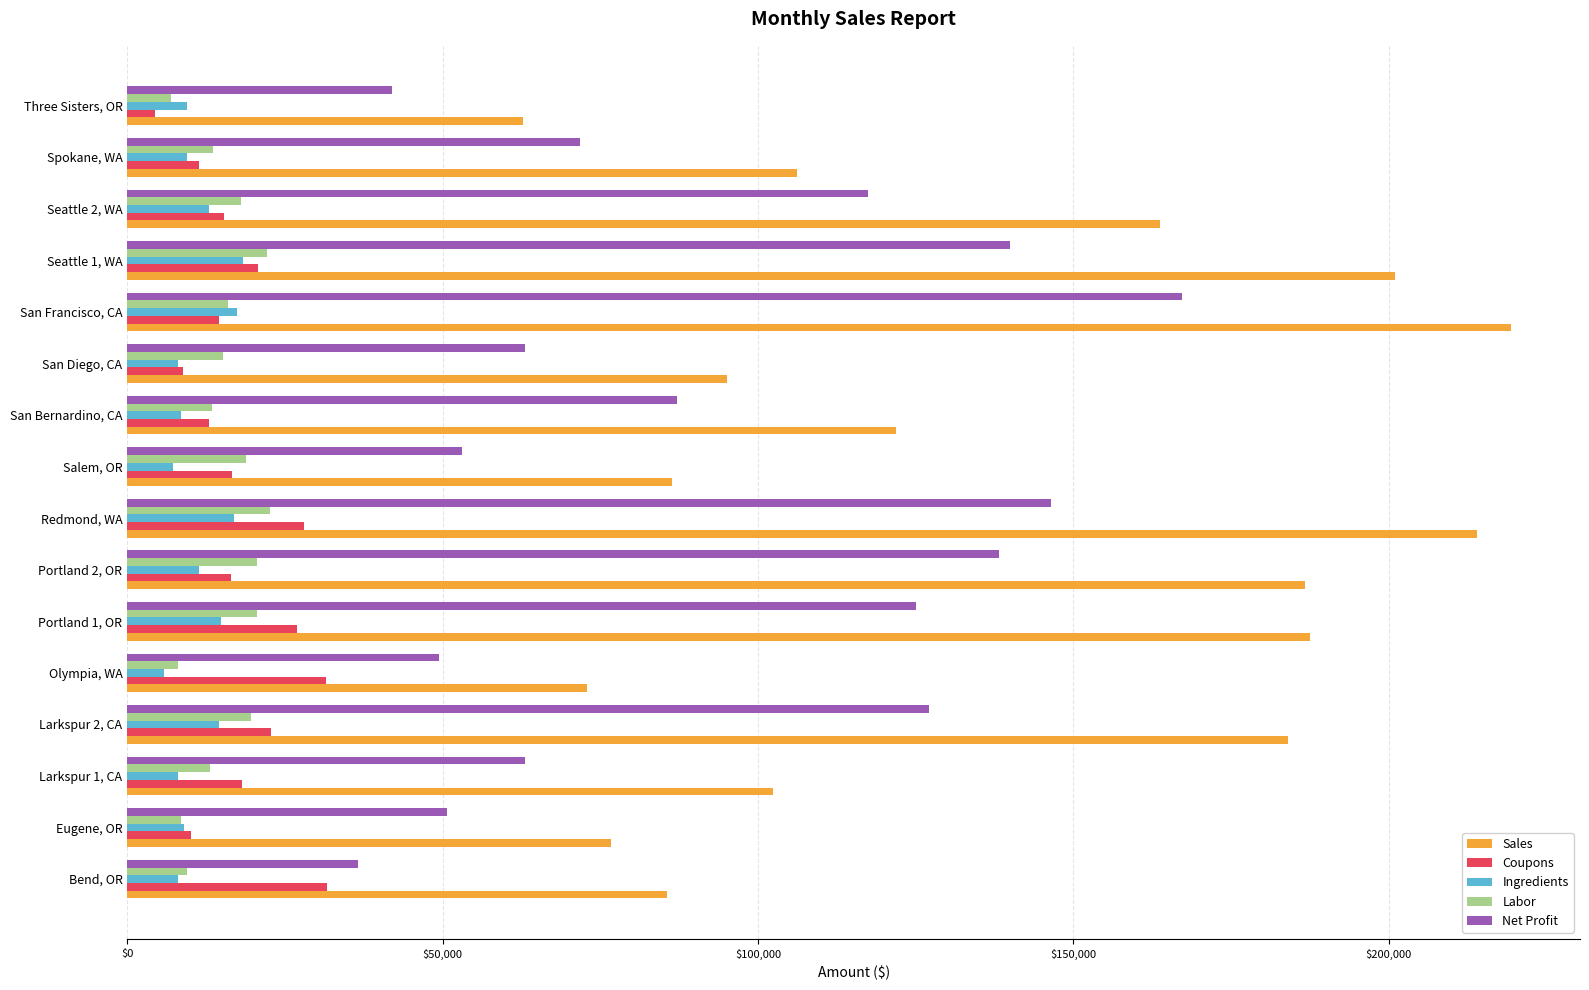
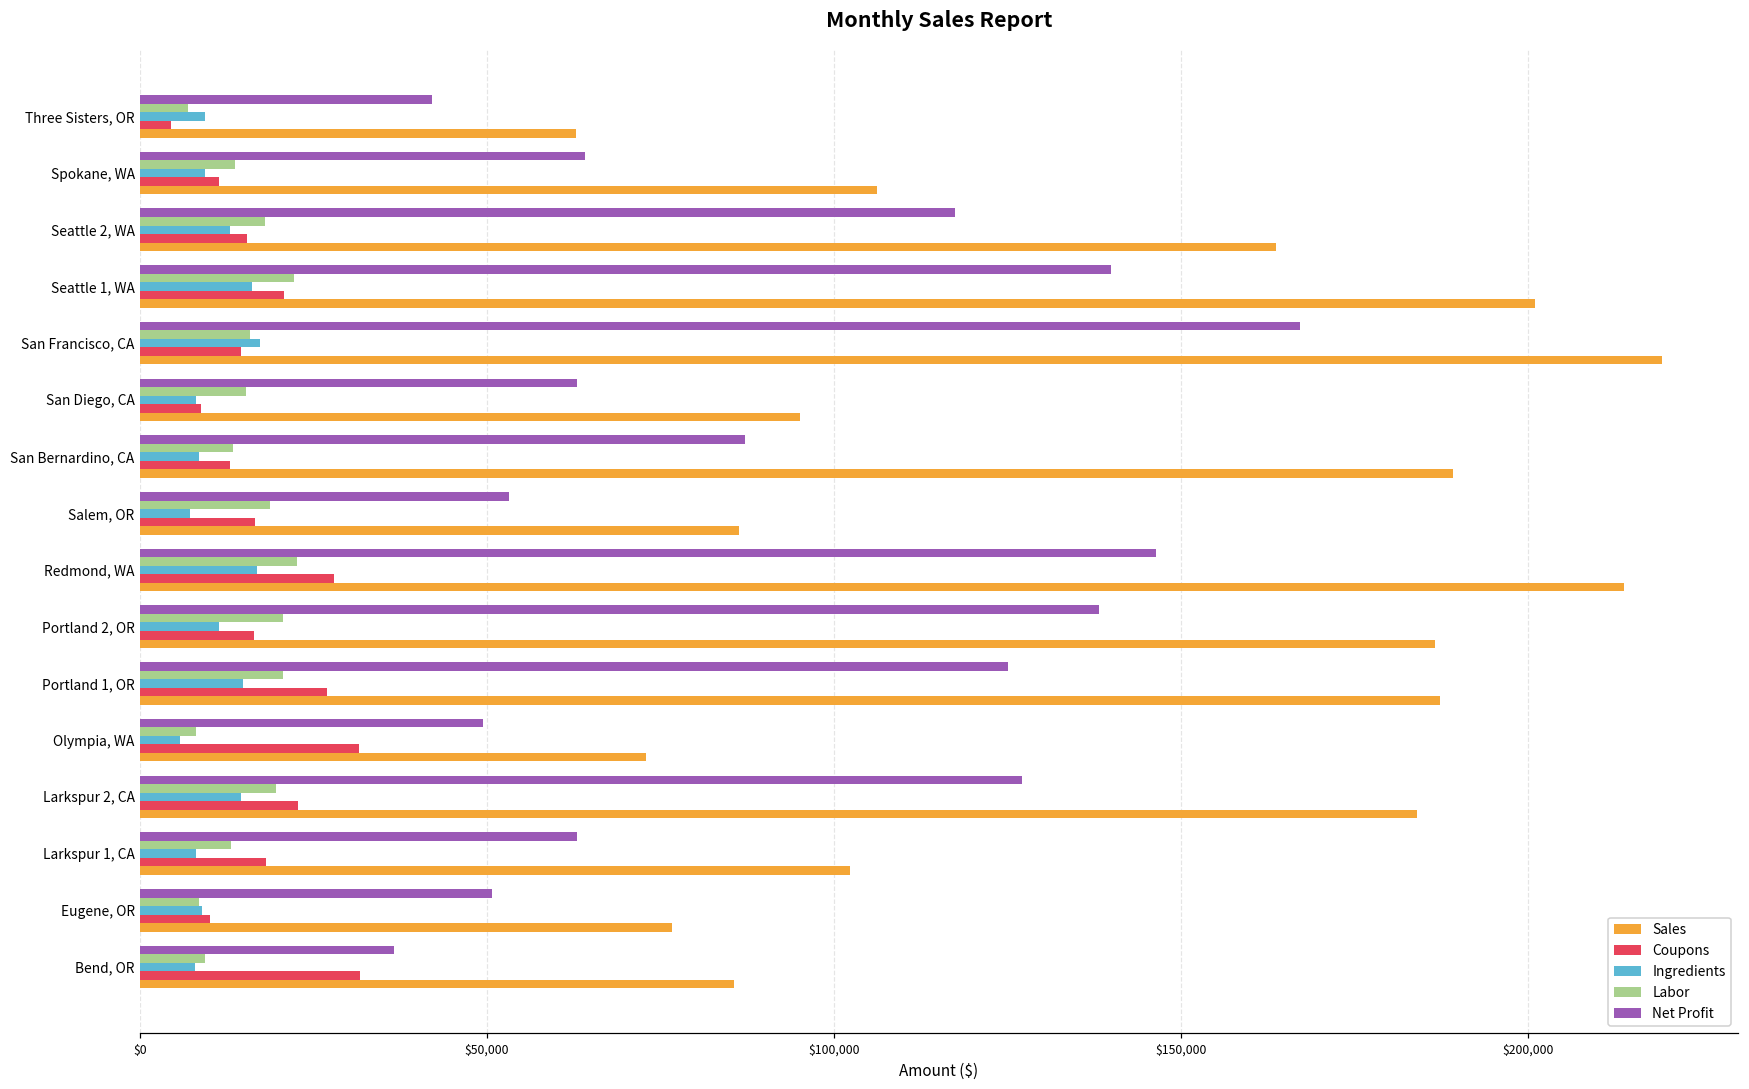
  {
    "Sales": {
      "Three Sisters, OR": "$63,000",
      "Spokane, WA": "$106,000",
      "Seattle 2, WA": "$164,000",
      "Seattle 1, WA": "$201,000",
      "San Francisco, CA": "$219,000",
      "San Diego, CA": "$95,000",
-     "San Bernardino, CA": "$122,000",
+     "San Bernardino, CA": "$189,000",
      "Salem, OR": "$86,000",
      "Redmond, WA": "$214,000",
      "Portland 2, OR": "$187,000",
      "Portland 1, OR": "$187,000",
      "Olympia, WA": "$73,000",
      "Larkspur 2, CA": "$184,000",
      "Larkspur 1, CA": "$102,000",
      "Eugene, OR": "$77,000",
      "Bend, OR": "$86,000"
    },
    "Coupons": {
      "Three Sisters, OR": "$4,000",
      "Spokane, WA": "$11,000",
      "Seattle 2, WA": "$15,000",
      "Seattle 1, WA": "$21,000",
      "San Francisco, CA": "$15,000",
      "San Diego, CA": "$9,000",
      "San Bernardino, CA": "$13,000",
      "Salem, OR": "$17,000",
      "Redmond, WA": "$28,000",
      "Portland 2, OR": "$16,000",
      "Portland 1, OR": "$27,000",
      "Olympia, WA": "$32,000",
      "Larkspur 2, CA": "$23,000",
      "Larkspur 1, CA": "$18,000",
      "Eugene, OR": "$10,000",
      "Bend, OR": "$32,000"
    },
    "Ingredients": {
      "Three Sisters, OR": "$9,000",
      "Spokane, WA": "$9,000",
      "Seattle 2, WA": "$13,000",
-     "Seattle 1, WA": "$18,000",
+     "Seattle 1, WA": "$16,000",
      "San Francisco, CA": "$17,000",
      "San Diego, CA": "$8,000",
      "San Bernardino, CA": "$8,000",
      "Salem, OR": "$7,000",
      "Redmond, WA": "$17,000",
      "Portland 2, OR": "$11,000",
      "Portland 1, OR": "$15,000",
      "Olympia, WA": "$6,000",
      "Larkspur 2, CA": "$15,000",
      "Larkspur 1, CA": "$8,000",
      "Eugene, OR": "$9,000",
      "Bend, OR": "$8,000"
    },
    "Labor": {
      "Three Sisters, OR": "$7,000",
      "Spokane, WA": "$14,000",
      "Seattle 2, WA": "$18,000",
      "Seattle 1, WA": "$22,000",
      "San Francisco, CA": "$16,000",
      "San Diego, CA": "$15,000",
      "San Bernardino, CA": "$13,000",
      "Salem, OR": "$19,000",
      "Redmond, WA": "$23,000",
      "Portland 2, OR": "$21,000",
      "Portland 1, OR": "$21,000",
      "Olympia, WA": "$8,000",
      "Larkspur 2, CA": "$20,000",
      "Larkspur 1, CA": "$13,000",
      "Eugene, OR": "$8,000",
      "Bend, OR": "$9,000"
    },
    "Net Profit": {
      "Three Sisters, OR": "$42,000",
-     "Spokane, WA": "$72,000",
+     "Spokane, WA": "$64,000",
      "Seattle 2, WA": "$117,000",
      "Seattle 1, WA": "$140,000",
      "San Francisco, CA": "$167,000",
      "San Diego, CA": "$63,000",
      "San Bernardino, CA": "$87,000",
      "Salem, OR": "$53,000",
      "Redmond, WA": "$146,000",
      "Portland 2, OR": "$138,000",
      "Portland 1, OR": "$125,000",
      "Olympia, WA": "$49,000",
      "Larkspur 2, CA": "$127,000",
      "Larkspur 1, CA": "$63,000",
      "Eugene, OR": "$51,000",
      "Bend, OR": "$37,000"
    }
  }
